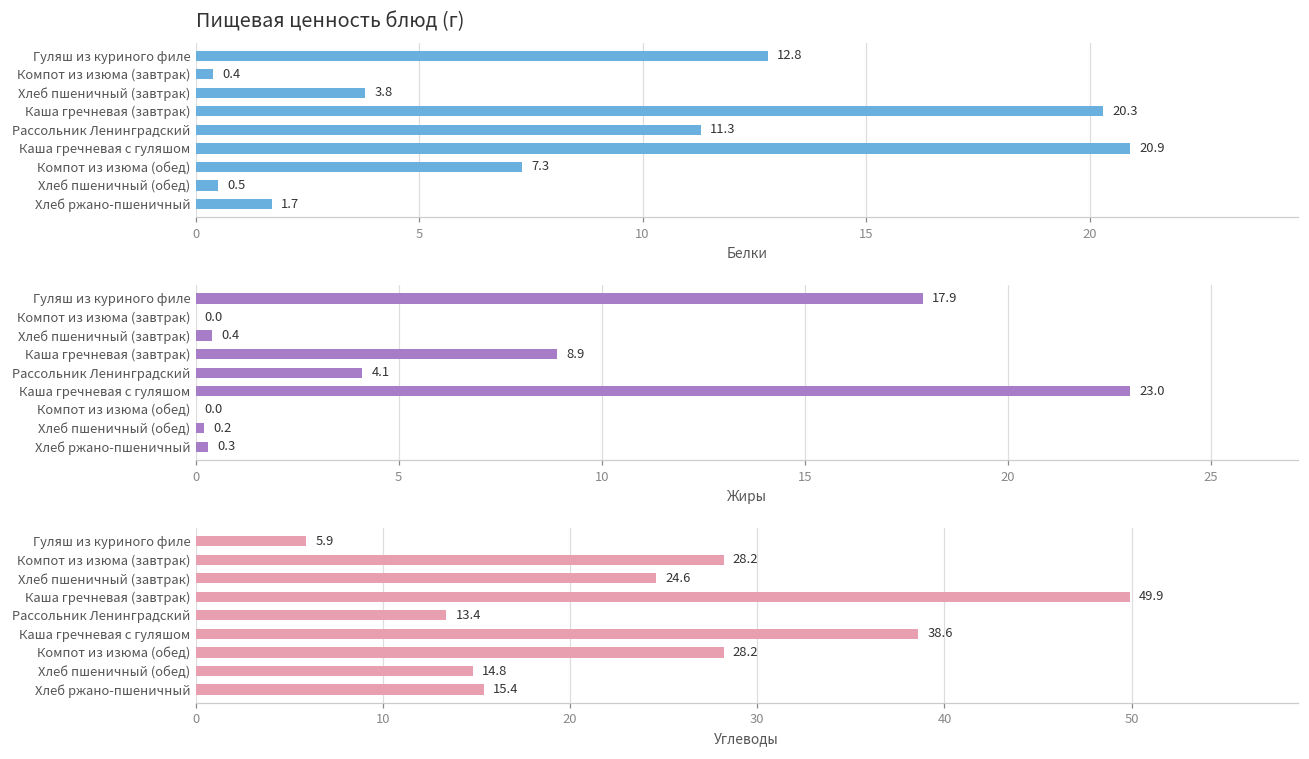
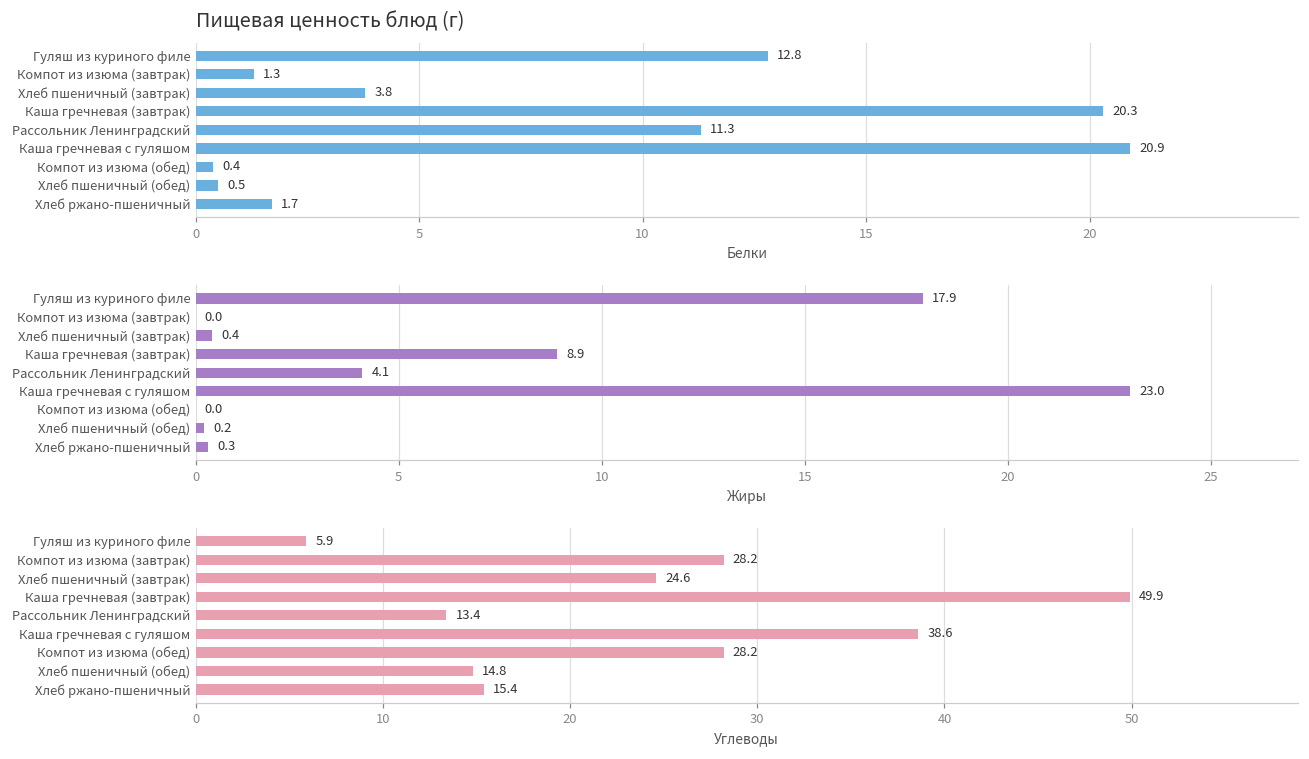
  {
    "Пищевая ценность блюд (г)": {
      "Гуляш из куриного филе": 12.8,
-     "Компот из изюма (завтрак)": 0.4,
+     "Компот из изюма (завтрак)": 1.3,
      "Хлеб пшеничный (завтрак)": 3.8,
      "Каша гречневая (завтрак)": 20.3,
      "Рассольник Ленинградский": 11.3,
      "Каша гречневая с гуляшом": 20.9,
-     "Компот из изюма (обед)": 7.3,
+     "Компот из изюма (обед)": 0.4,
      "Хлеб пшеничный (обед)": 0.5,
      "Хлеб ржано-пшеничный": 1.7
    }
  }
